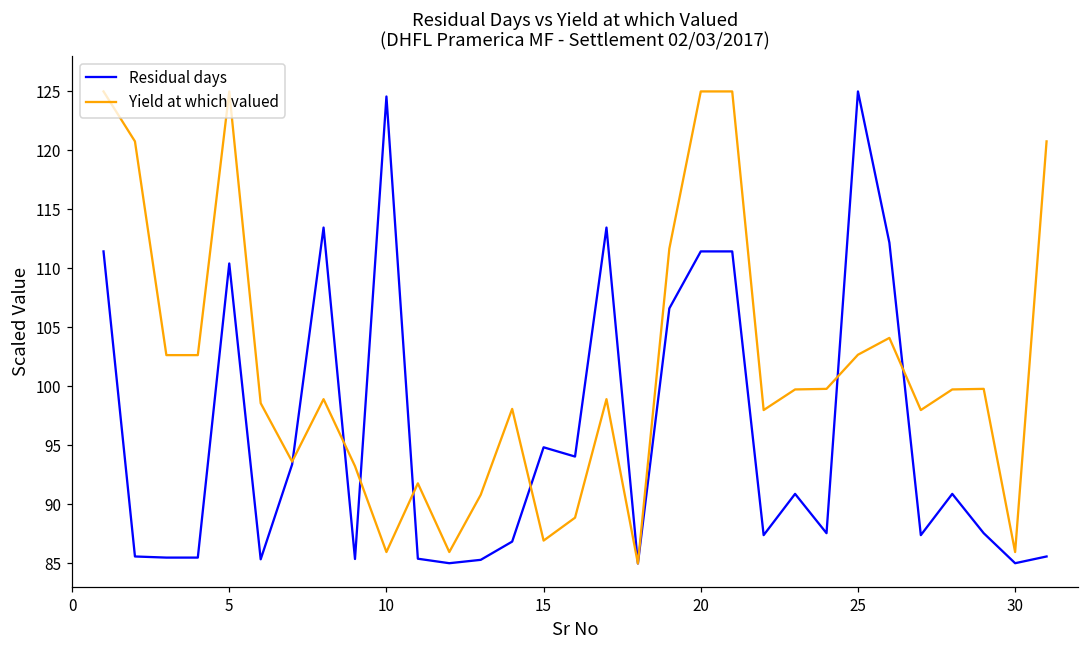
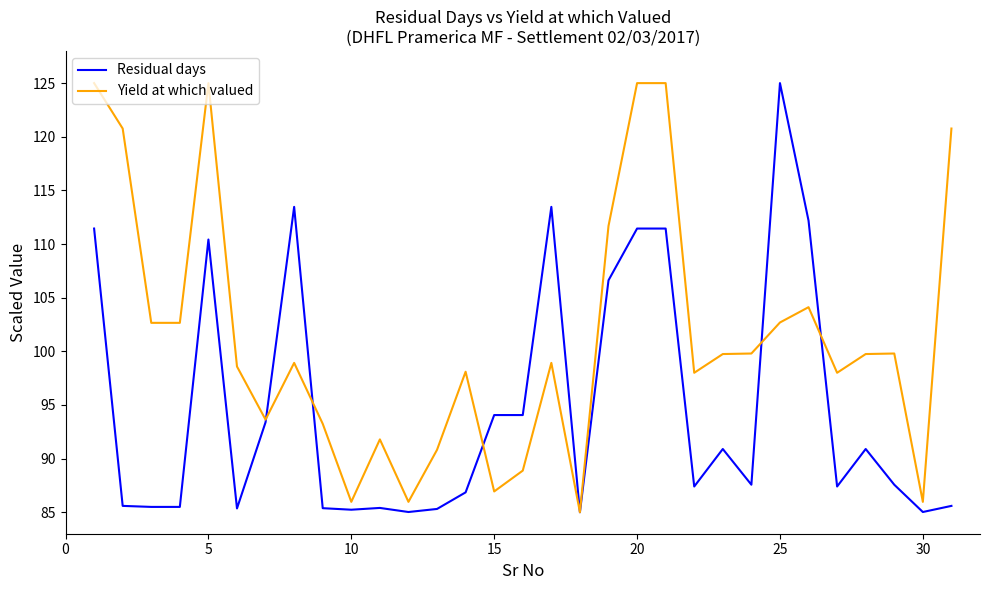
  {
    "Residual days": {
      "5": 110.4,
-     "10": 124.6,
-     "15": 94.8,
+     "10": 85.2,
+     "15": 94.1,
      "20": 111.4,
      "25": 125.0,
      "30": 85.0
    },
    "Yield at which valued": {
      "10": 86.0,
      "15": 86.9,
      "20": 125.0,
      "25": 102.7,
      "30": 86.0
    }
  }
